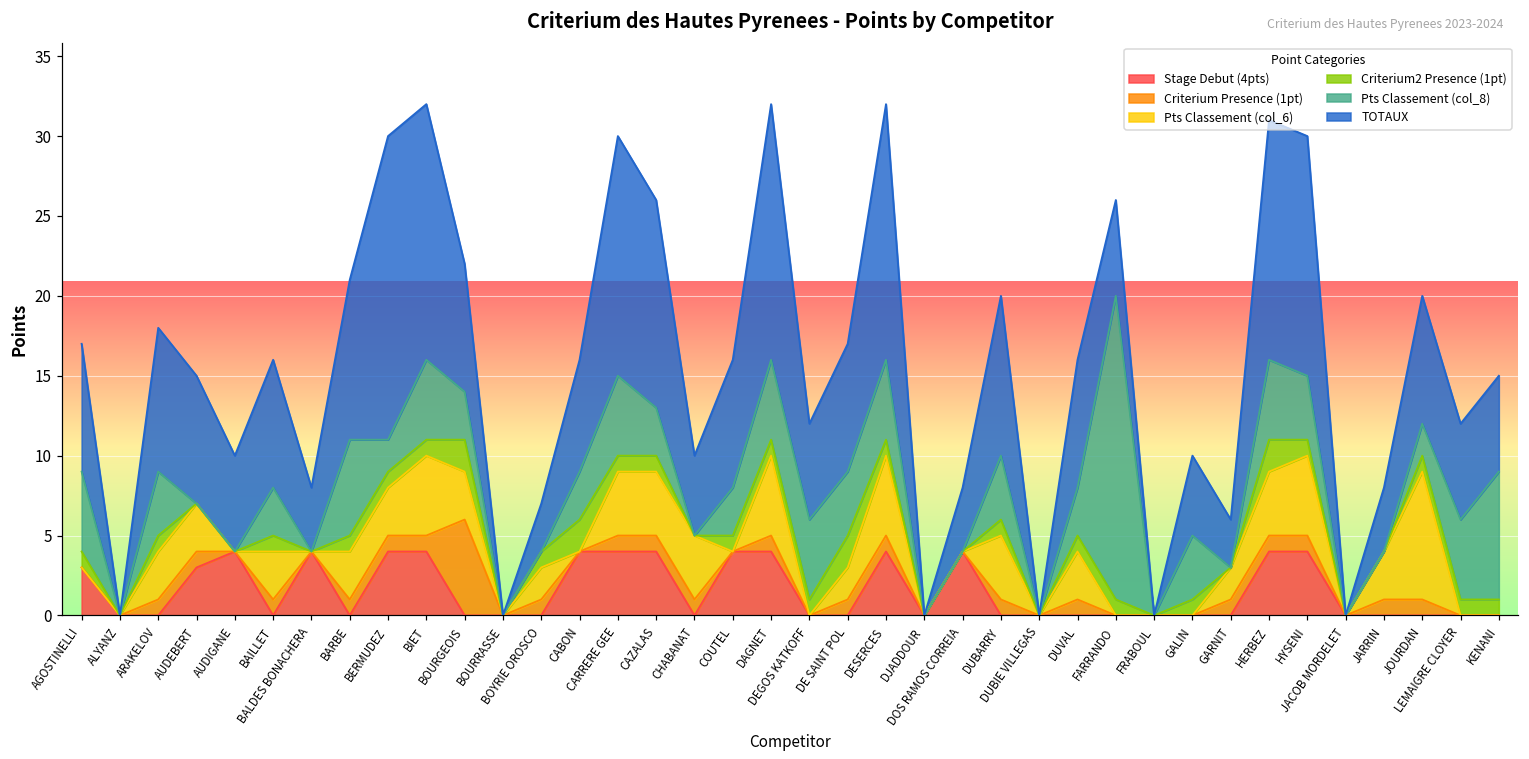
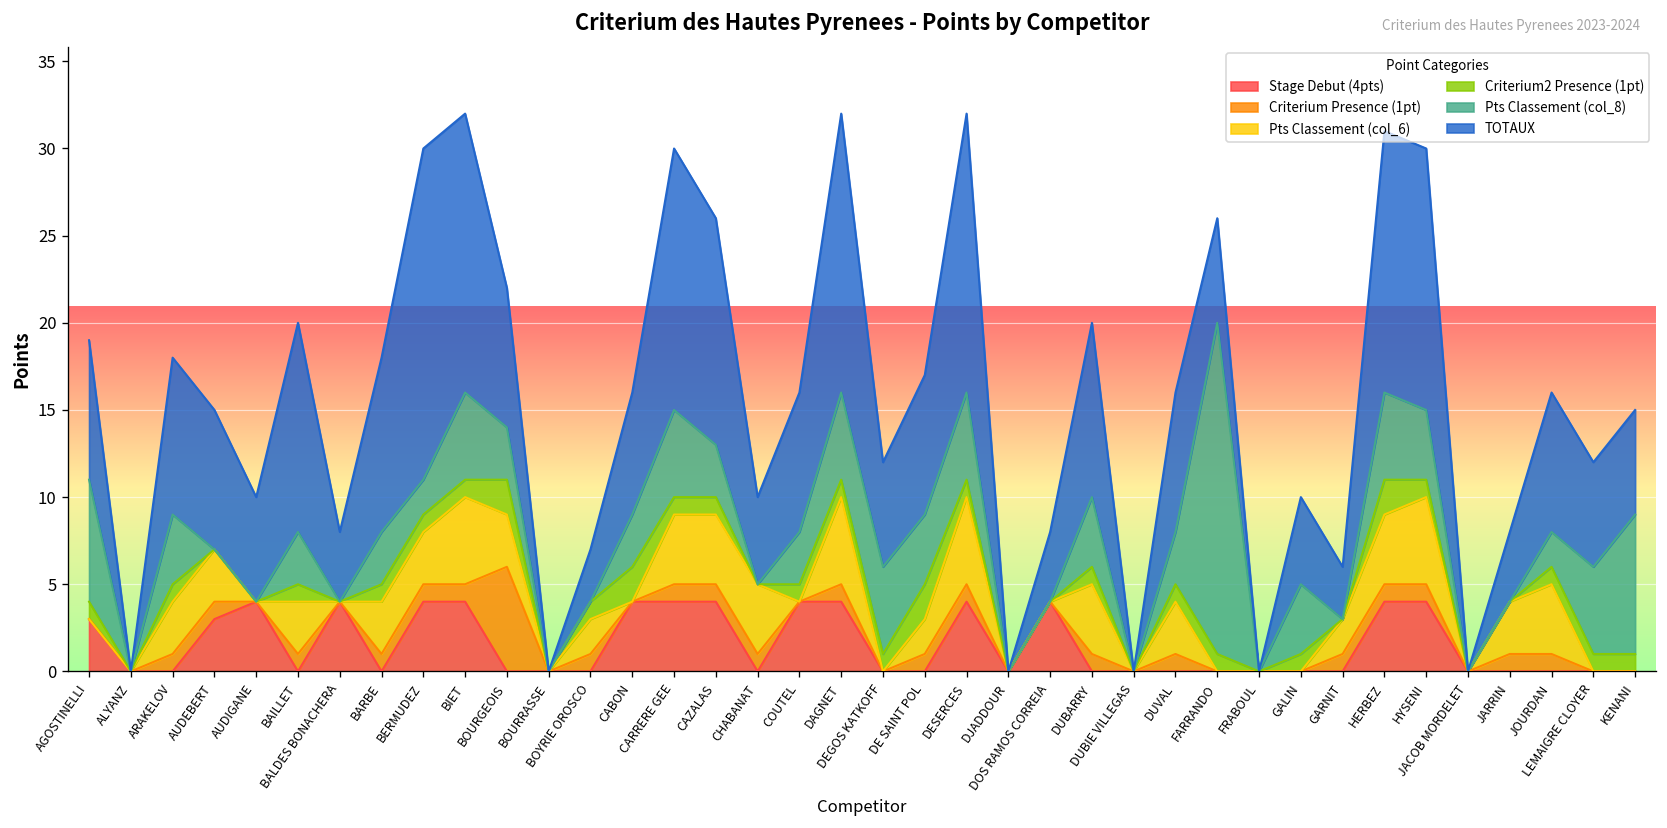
  {
    "Stage Debut (4pts)": {
      "ARAKELOV": 0,
      "AUDEBERT": 3,
      "BAILLET": 0,
      "BARBE": 0,
      "BERMUDEZ": 4,
      "BIET": 4,
      "BOURGEOIS": 0,
      "BOYRIE OROSCO": 0,
      "CARRERE GEE": 4,
      "CAZALAS": 4,
      "CHABANAT": 0,
      "DAGNET": 4,
      "DE SAINT POL": 0,
      "DESERCES": 4,
      "DUBARRY": 0,
      "DUVAL": 0,
      "GARNIT": 0,
      "HERBEZ": 4,
      "HYSENI": 4,
      "JARRIN": 0,
      "JOURDAN": 0
    },
    "Criterium Presence (1pt)": {
      "ARAKELOV": 1,
      "AUDEBERT": 4,
      "BAILLET": 1,
      "BARBE": 1,
      "BERMUDEZ": 5,
      "BIET": 5,
      "BOURGEOIS": 6,
      "BOYRIE OROSCO": 1,
      "CARRERE GEE": 5,
      "CAZALAS": 5,
      "CHABANAT": 1,
      "DAGNET": 5,
      "DE SAINT POL": 1,
      "DESERCES": 5,
      "DUBARRY": 1,
      "DUVAL": 1,
      "GARNIT": 1,
      "HERBEZ": 5,
      "HYSENI": 5,
      "JARRIN": 1,
      "JOURDAN": 1
    },
    "Pts Classement (col_6)": {
      "ARAKELOV": 4,
      "BAILLET": 4,
      "BARBE": 4,
      "BERMUDEZ": 8,
      "BIET": 10,
      "BOURGEOIS": 9,
      "BOYRIE OROSCO": 3,
      "CARRERE GEE": 9,
      "CAZALAS": 9,
      "DAGNET": 10,
      "DE SAINT POL": 3,
      "DESERCES": 10,
      "DUBARRY": 5,
      "DUVAL": 4,
      "HERBEZ": 9,
      "HYSENI": 10,
-     "JOURDAN": 8
+     "JOURDAN": 4
    },
    "Criterium2 Presence (1pt)": {
      "AGOSTINELLI": 1,
      "ARAKELOV": 1,
      "BAILLET": 1,
      "BARBE": 1,
      "BERMUDEZ": 1,
      "BIET": 1,
      "BOURGEOIS": 2,
      "CABON": 2,
      "CARRERE GEE": 1,
      "CAZALAS": 1,
      "COUTEL": 1,
      "DAGNET": 1,
      "DEGOS KATKOFF": 1,
      "DE SAINT POL": 2,
      "DESERCES": 1,
      "DUBARRY": 1,
      "DUVAL": 1,
      "FARRANDO": 1,
      "GALIN": 1,
      "HERBEZ": 2,
      "HYSENI": 1,
      "JOURDAN": 1,
      "LEMAIGRE CLOYER": 1,
      "KENANI": 1
    },
    "Pts Classement (col_8)": {
-     "AGOSTINELLI": 5,
+     "AGOSTINELLI": 7,
      "ARAKELOV": 4,
      "BAILLET": 3,
-     "BARBE": 6,
+     "BARBE": 3,
      "BERMUDEZ": 2,
      "BIET": 5,
      "BOURGEOIS": 3,
      "CABON": 3,
      "CARRERE GEE": 5,
      "CAZALAS": 3,
      "COUTEL": 3,
      "DAGNET": 5,
      "DEGOS KATKOFF": 5,
      "DE SAINT POL": 4,
      "DESERCES": 5,
      "DUBARRY": 4,
      "DUVAL": 3,
      "FARRANDO": 19,
      "GALIN": 4,
      "HERBEZ": 5,
      "HYSENI": 4,
      "JOURDAN": 2,
      "LEMAIGRE CLOYER": 5,
      "KENANI": 8
    },
    "TOTAUX": {
      "AGOSTINELLI": 8,
      "ARAKELOV": 9,
      "AUDEBERT": 8,
      "AUDIGANE": 6,
-     "BAILLET": 8,
+     "BAILLET": 12,
      "BALDES BONACHERA": 4,
      "BARBE": 10,
      "BERMUDEZ": 19,
      "BIET": 16,
      "BOURGEOIS": 8,
      "BOYRIE OROSCO": 3,
      "CABON": 7,
      "CARRERE GEE": 15,
      "CAZALAS": 13,
      "CHABANAT": 5,
      "COUTEL": 8,
      "DAGNET": 16,
      "DEGOS KATKOFF": 6,
      "DE SAINT POL": 8,
      "DESERCES": 16,
      "DOS RAMOS CORREIA": 4,
      "DUBARRY": 10,
      "DUVAL": 8,
      "FARRANDO": 6,
      "GALIN": 5,
      "GARNIT": 3,
      "HYSENI": 15,
      "JARRIN": 4,
      "JOURDAN": 8,
      "LEMAIGRE CLOYER": 6,
      "KENANI": 6
    }
  }
